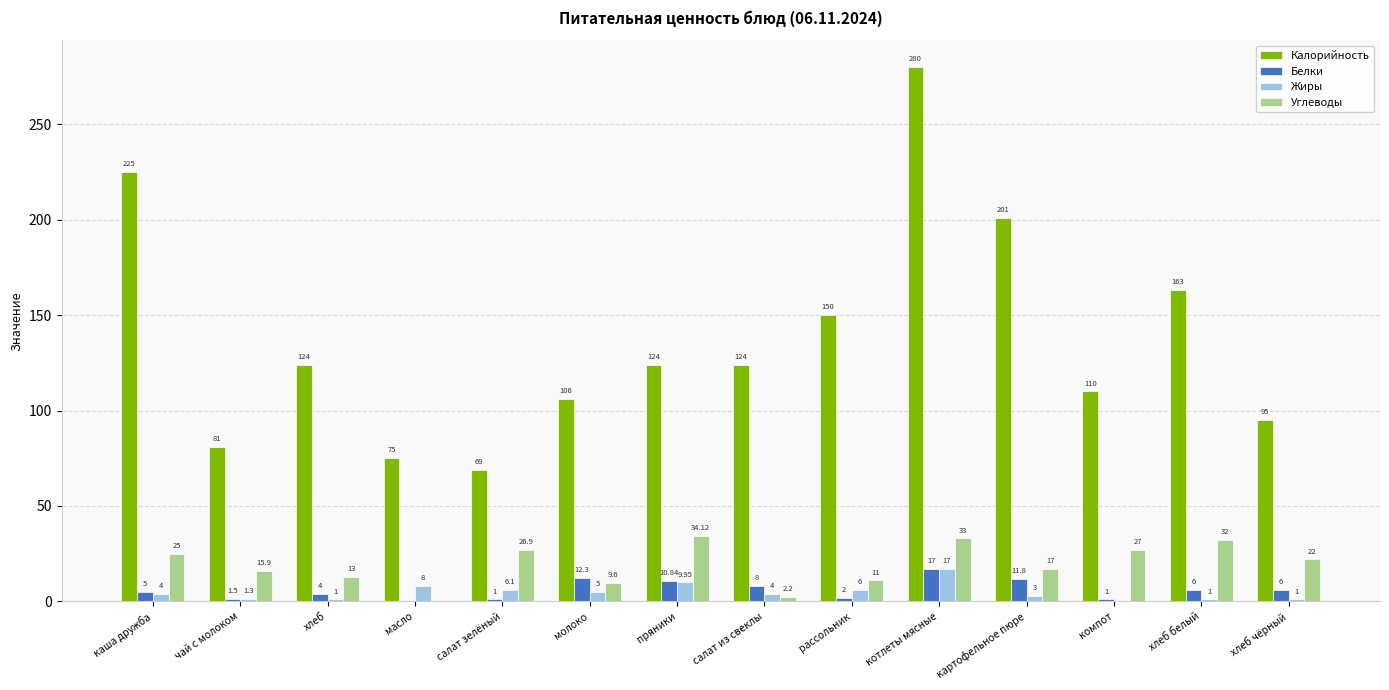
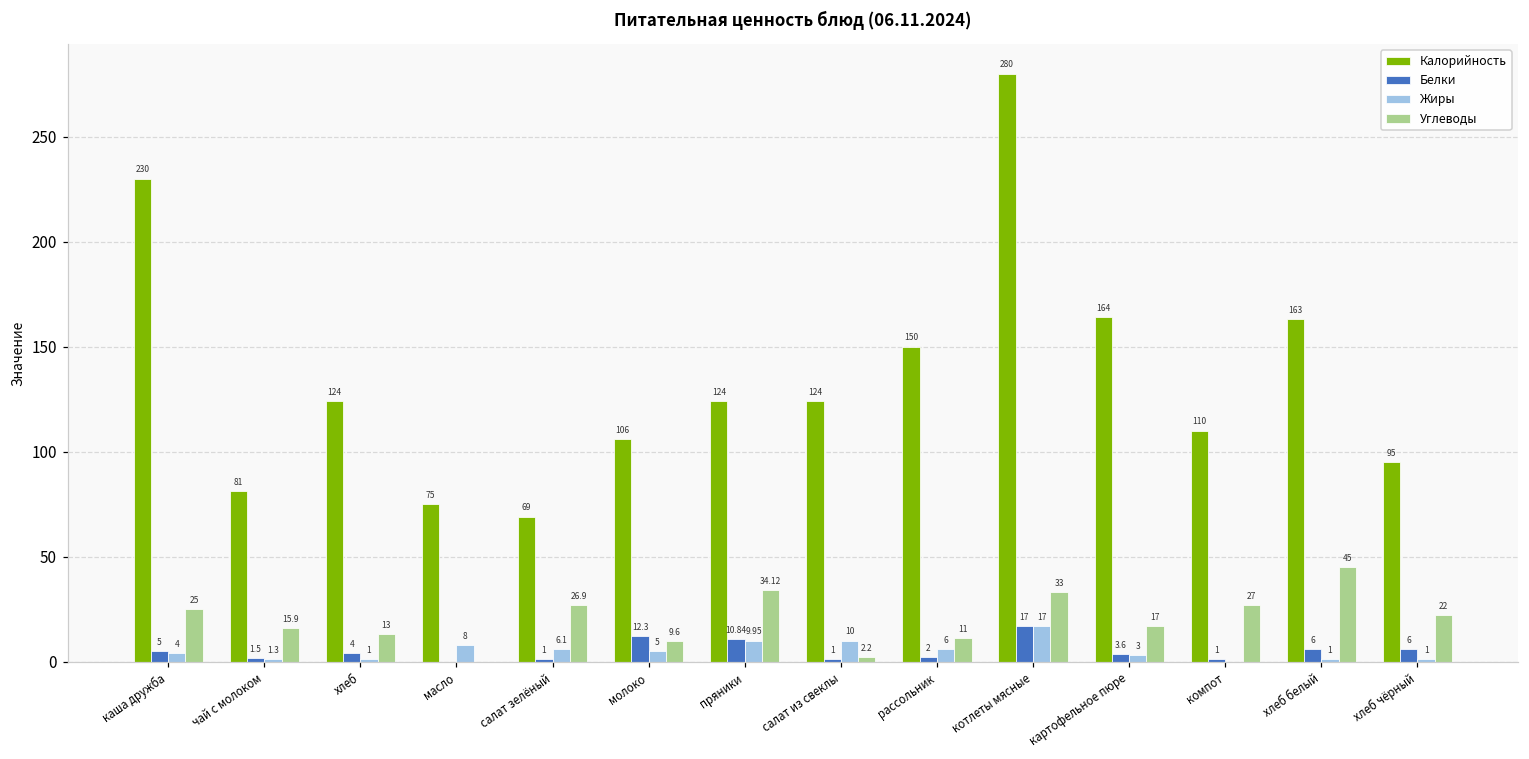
  {
    "Калорийность": {
-     "каша дружба": 225,
+     "каша дружба": 230,
      "чай с молоком": 81,
      "хлеб": 124,
      "масло": 75,
      "салат зелёный": 69,
      "молоко": 106,
      "пряники": 124,
      "салат из свеклы": 124,
      "рассольник": 150,
      "котлеты мясные": 280,
-     "картофельное пюре": 201,
+     "картофельное пюре": 164,
      "компот": 110,
      "хлеб белый": 163,
      "хлеб чёрный": 95
    },
    "Белки": {
      "каша дружба": 5,
      "чай с молоком": 1.5,
      "хлеб": 4,
      "салат зелёный": 1,
      "молоко": 12.3,
      "пряники": 10.84,
-     "салат из свеклы": 8,
+     "салат из свеклы": 1,
      "рассольник": 2,
      "котлеты мясные": 17,
-     "картофельное пюре": 11.8,
+     "картофельное пюре": 3.6,
      "компот": 1,
      "хлеб белый": 6,
      "хлеб чёрный": 6
    },
    "Жиры": {
      "каша дружба": 4,
      "чай с молоком": 1.3,
      "хлеб": 1,
      "масло": 8,
      "салат зелёный": 6.1,
      "молоко": 5,
      "пряники": 9.95,
-     "салат из свеклы": 4,
+     "салат из свеклы": 10,
      "рассольник": 6,
      "котлеты мясные": 17,
      "картофельное пюре": 3,
      "хлеб белый": 1,
      "хлеб чёрный": 1
    },
    "Углеводы": {
      "каша дружба": 25,
      "чай с молоком": 15.9,
      "хлеб": 13,
      "салат зелёный": 26.9,
      "молоко": 9.6,
      "пряники": 34.12,
      "салат из свеклы": 2.2,
      "рассольник": 11,
      "котлеты мясные": 33,
      "картофельное пюре": 17,
      "компот": 27,
-     "хлеб белый": 32,
+     "хлеб белый": 45,
      "хлеб чёрный": 22
    }
  }
